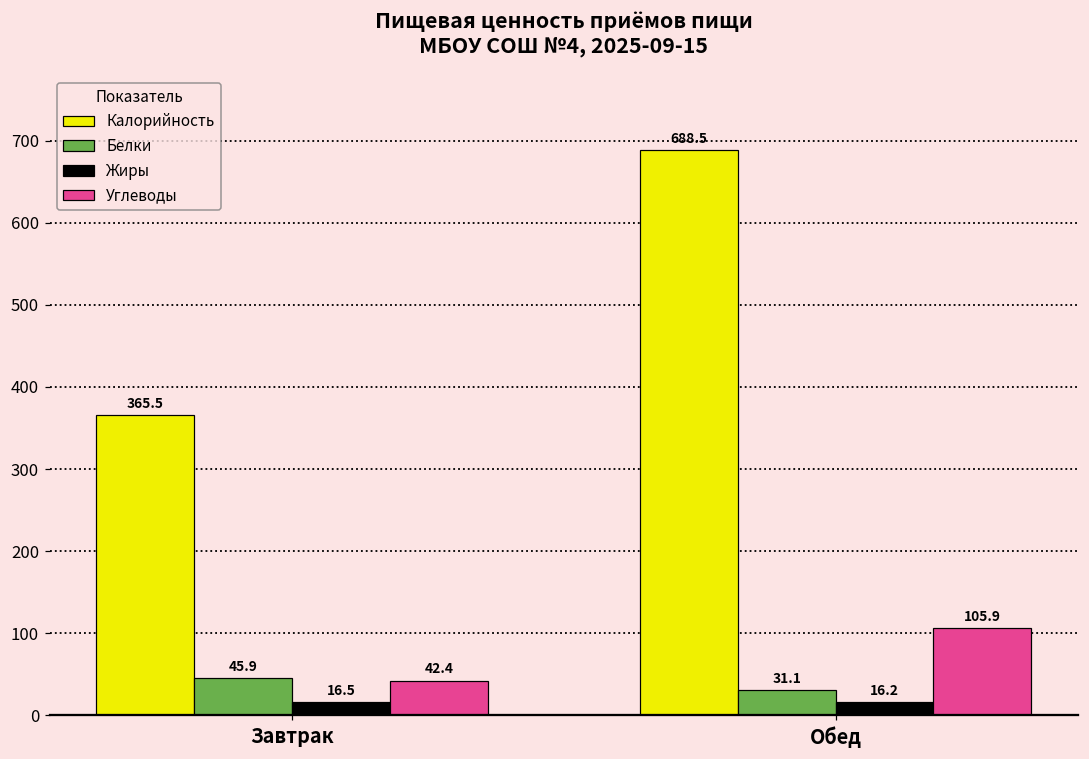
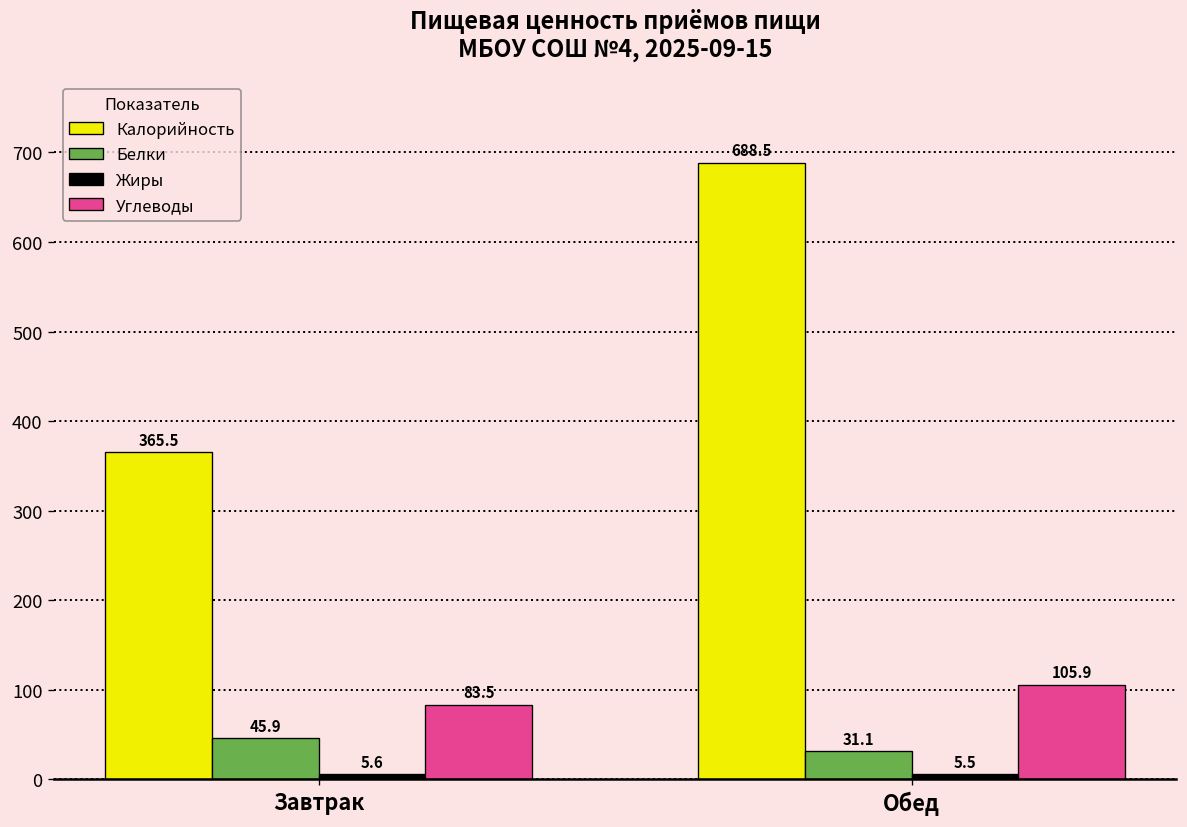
  {
    "Калорийность": {
      "Завтрак": 365.5,
      "Обед": 688.5
    },
    "Белки": {
      "Завтрак": 45.9,
      "Обед": 31.1
    },
    "Жиры": {
-     "Завтрак": 16.5,
-     "Обед": 16.2
+     "Завтрак": 5.6,
+     "Обед": 5.5
    },
    "Углеводы": {
-     "Завтрак": 42.4,
+     "Завтрак": 83.5,
      "Обед": 105.9
    }
  }
